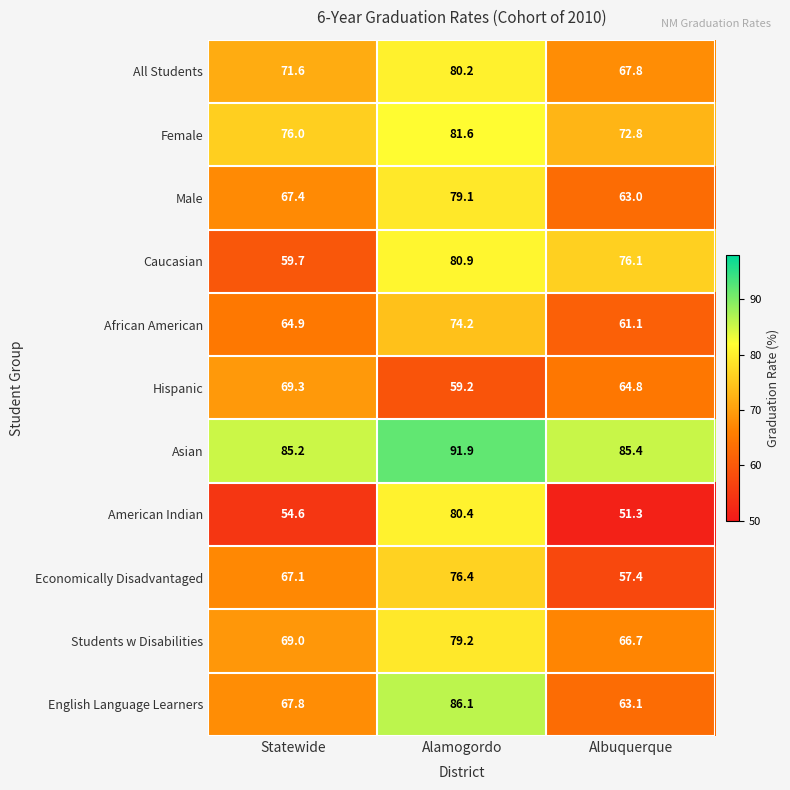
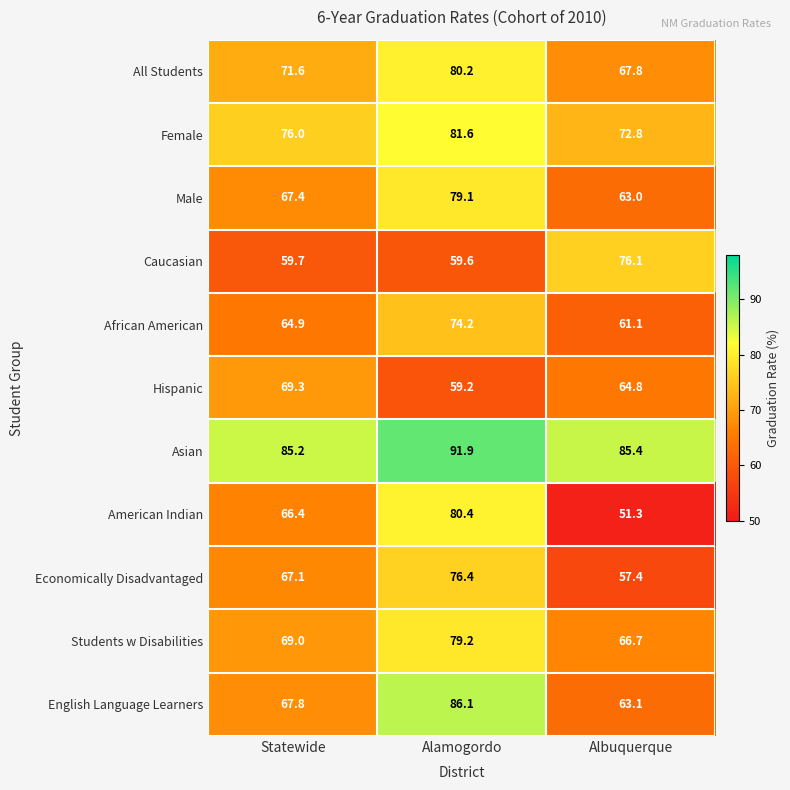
  {
    "All Students": {
      "Statewide": 71.6,
      "Alamogordo": 80.2,
      "Albuquerque": 67.8
    },
    "Female": {
      "Statewide": 76.0,
      "Alamogordo": 81.6,
      "Albuquerque": 72.8
    },
    "Male": {
      "Statewide": 67.4,
      "Alamogordo": 79.1,
      "Albuquerque": 63.0
    },
    "Caucasian": {
      "Statewide": 59.7,
-     "Alamogordo": 80.9,
+     "Alamogordo": 59.6,
      "Albuquerque": 76.1
    },
    "African American": {
      "Statewide": 64.9,
      "Alamogordo": 74.2,
      "Albuquerque": 61.1
    },
    "Hispanic": {
      "Statewide": 69.3,
      "Alamogordo": 59.2,
      "Albuquerque": 64.8
    },
    "Asian": {
      "Statewide": 85.2,
      "Alamogordo": 91.9,
      "Albuquerque": 85.4
    },
    "American Indian": {
-     "Statewide": 54.6,
+     "Statewide": 66.4,
      "Alamogordo": 80.4,
      "Albuquerque": 51.3
    },
    "Economically Disadvantaged": {
      "Statewide": 67.1,
      "Alamogordo": 76.4,
      "Albuquerque": 57.4
    },
    "Students w Disabilities": {
      "Statewide": 69.0,
      "Alamogordo": 79.2,
      "Albuquerque": 66.7
    },
    "English Language Learners": {
      "Statewide": 67.8,
      "Alamogordo": 86.1,
      "Albuquerque": 63.1
    }
  }
